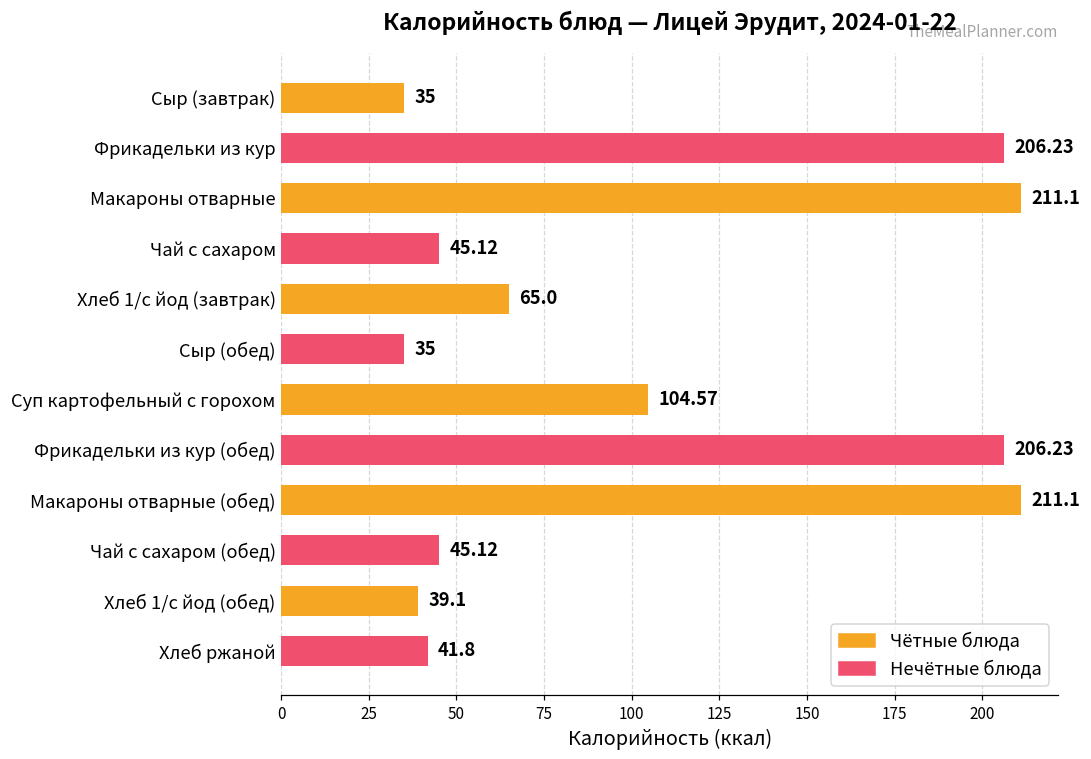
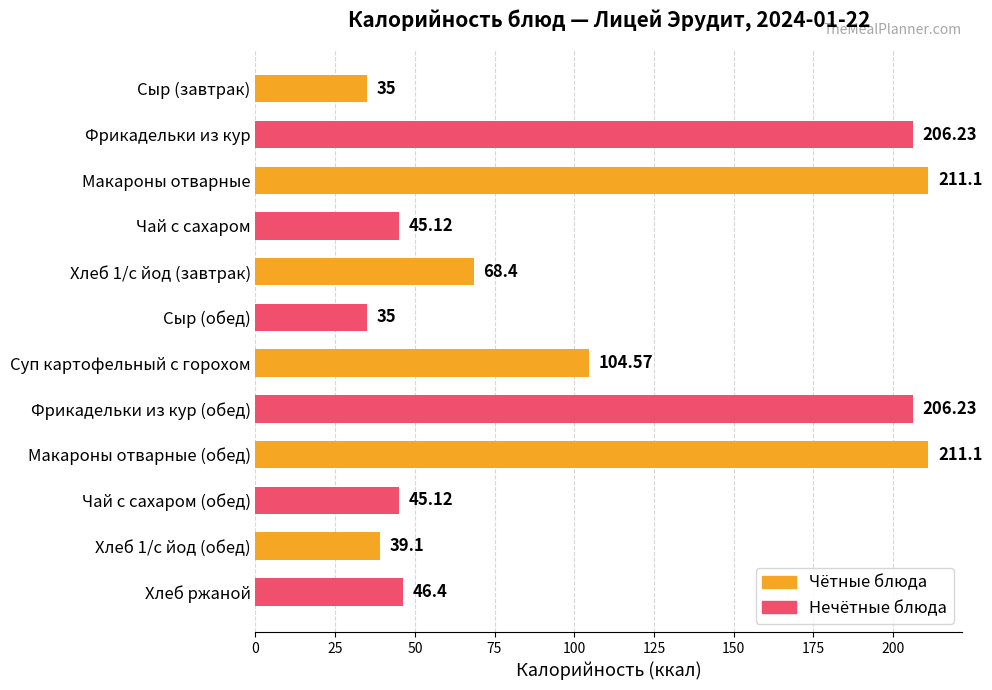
  {
    "Сыр (завтрак)": 35,
    "Фрикадельки из кур": 206.23,
    "Макароны отварные": 211.1,
    "Чай с сахаром": 45.12,
-   "Хлеб 1/с йод (завтрак)": 65.0,
+   "Хлеб 1/с йод (завтрак)": 68.4,
    "Сыр (обед)": 35,
    "Суп картофельный с горохом": 104.57,
    "Фрикадельки из кур (обед)": 206.23,
    "Макароны отварные (обед)": 211.1,
    "Чай с сахаром (обед)": 45.12,
    "Хлеб 1/с йод (обед)": 39.1,
-   "Хлеб ржаной": 41.8
+   "Хлеб ржаной": 46.4
  }
